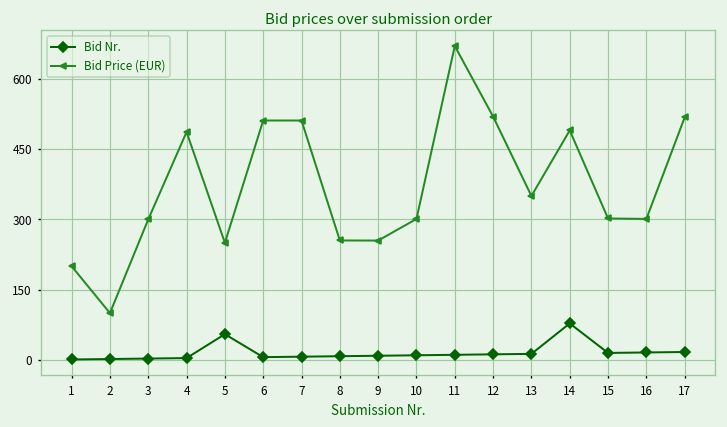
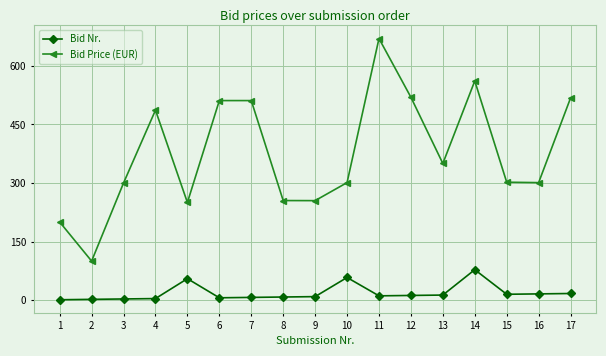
  {
    "Bid Nr.": {
      "1": 0,
      "2": 0,
      "3": 0,
      "4": 0,
      "5": 60,
      "6": 10,
      "7": 10,
      "8": 10,
      "9": 10,
-     "10": 10,
+     "10": 60,
      "11": 10,
      "12": 10,
      "13": 10,
      "14": 80,
      "15": 20,
      "16": 20,
      "17": 20
    },
    "Bid Price (EUR)": {
      "1": 200,
      "2": 100,
      "3": 300,
      "4": 490,
      "5": 250,
      "6": 510,
      "7": 510,
      "8": 260,
      "9": 250,
      "10": 300,
      "11": 670,
      "12": 520,
      "13": 350,
-     "14": 490,
+     "14": 560,
      "15": 300,
      "16": 300,
      "17": 520
    }
  }
